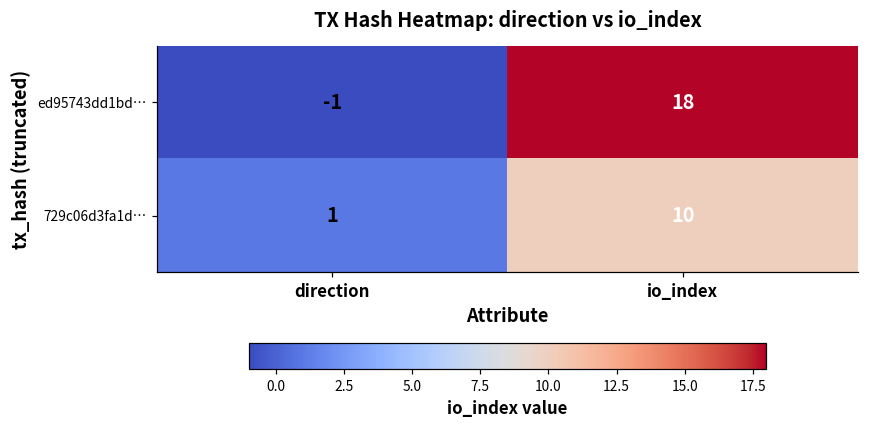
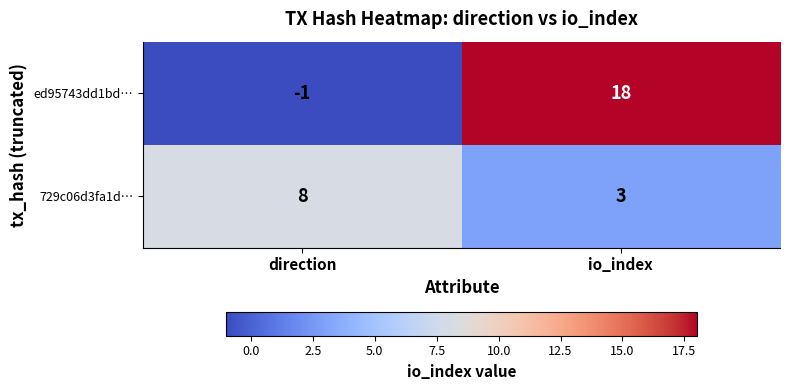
  {
    "ed95743dd1bd…": {
      "direction": -1,
      "io_index": 18
    },
    "729c06d3fa1d…": {
-     "direction": 1,
-     "io_index": 10
+     "direction": 8,
+     "io_index": 3
    }
  }
